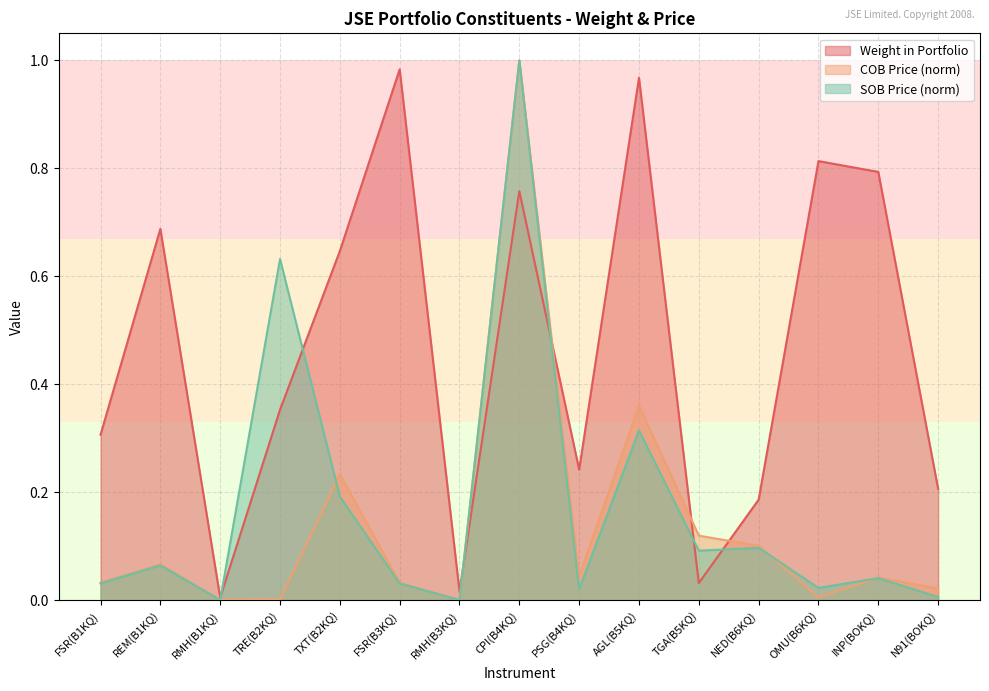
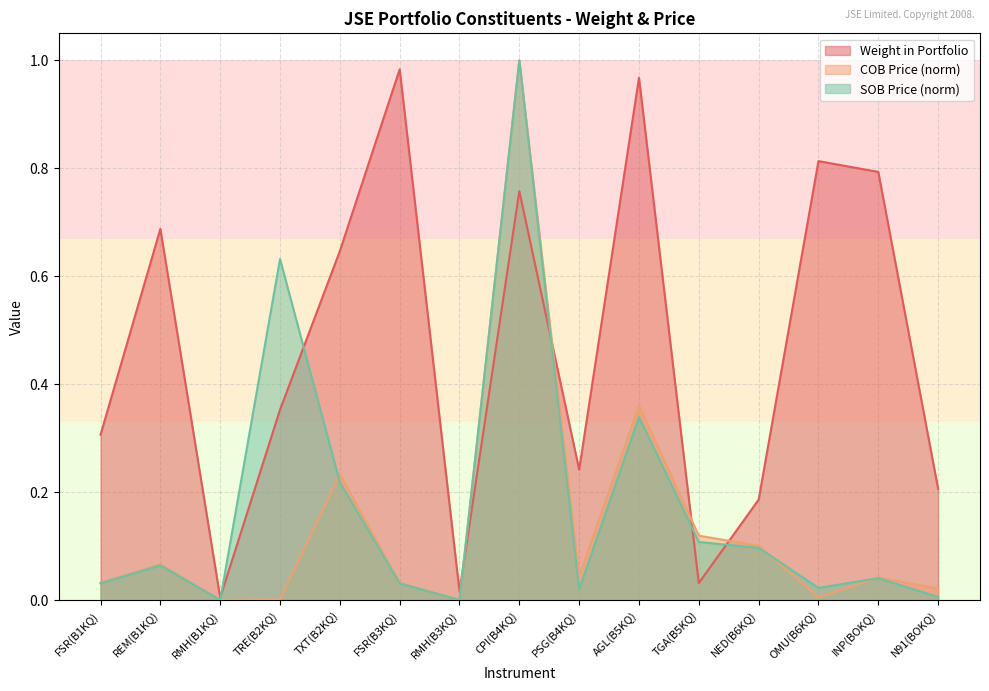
  {
    "SOB Price (norm)": {
      "TRE(B2KQ)": 0.63,
-     "TXT(B2KQ)": 0.19,
+     "TXT(B2KQ)": 0.22,
      "PSG(B4KQ)": 0.02,
-     "AGL(B5KQ)": 0.31,
-     "TGA(B5KQ)": 0.09,
+     "AGL(B5KQ)": 0.34,
+     "TGA(B5KQ)": 0.11,
      "OMU(B6KQ)": 0.02,
      "N91(BOKQ)": 0.01
    }
  }
